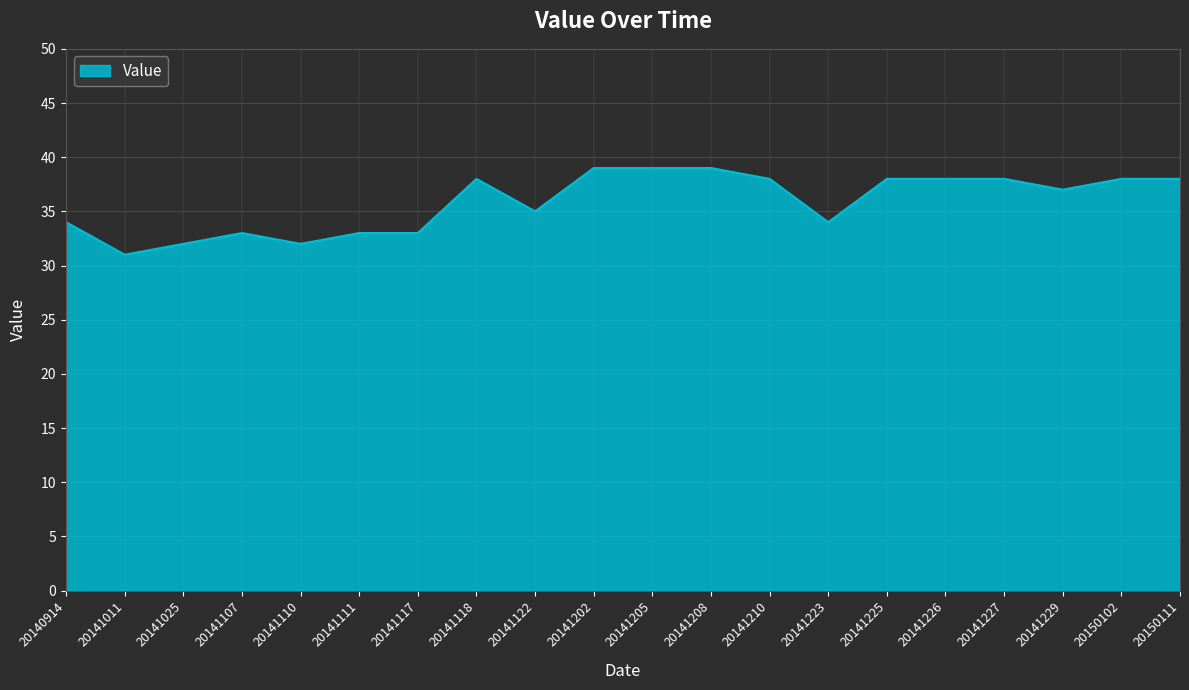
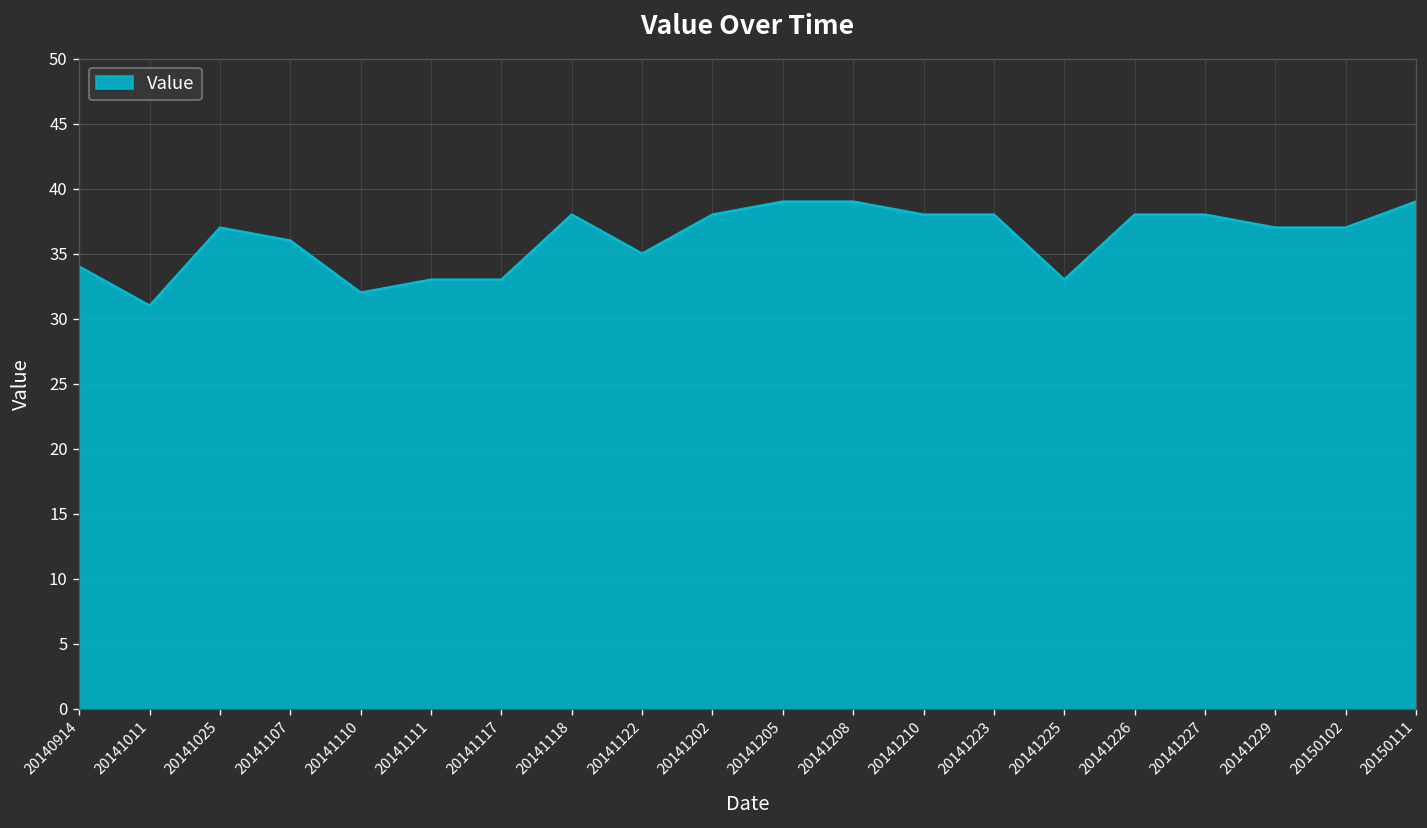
  {
    "20140914": 34,
    "20141011": 31,
-   "20141025": 32,
-   "20141107": 33,
+   "20141025": 37,
+   "20141107": 36,
    "20141110": 32,
    "20141111": 33,
    "20141117": 33,
    "20141118": 38,
    "20141122": 35,
-   "20141202": 39,
+   "20141202": 38,
    "20141205": 39,
    "20141208": 39,
    "20141210": 38,
-   "20141223": 34,
-   "20141225": 38,
+   "20141223": 38,
+   "20141225": 33,
    "20141226": 38,
    "20141227": 38,
    "20141229": 37,
-   "20150102": 38,
-   "20150111": 38
+   "20150102": 37,
+   "20150111": 39
  }
